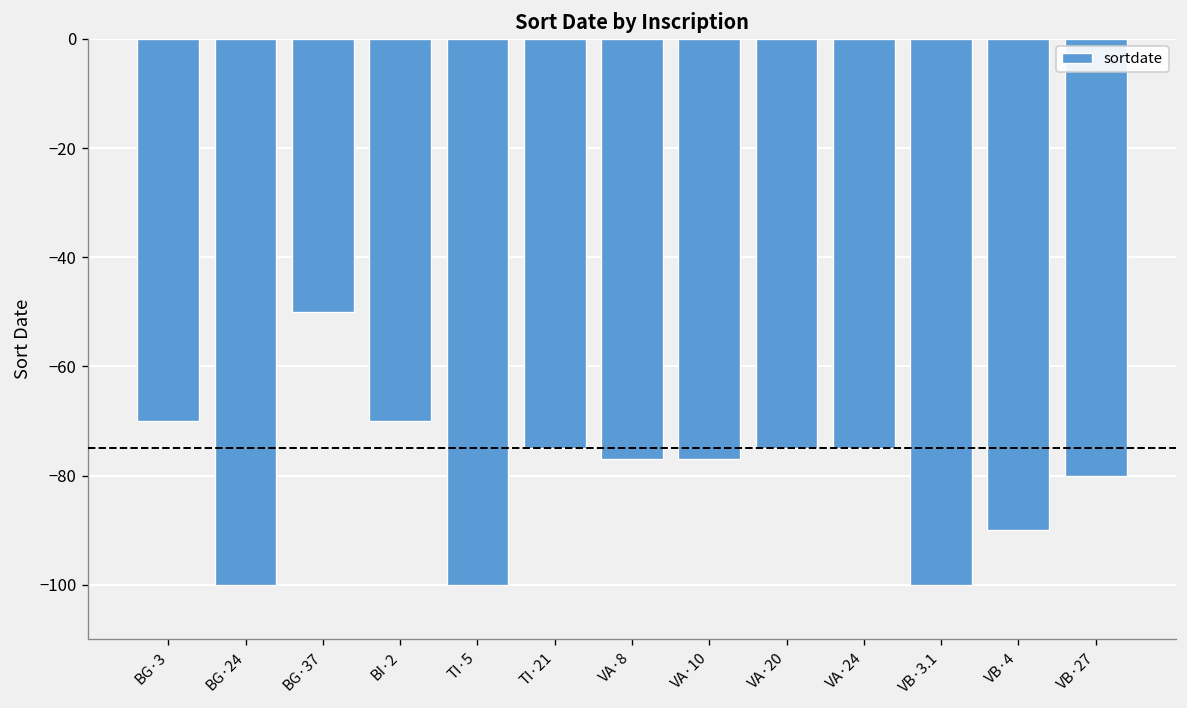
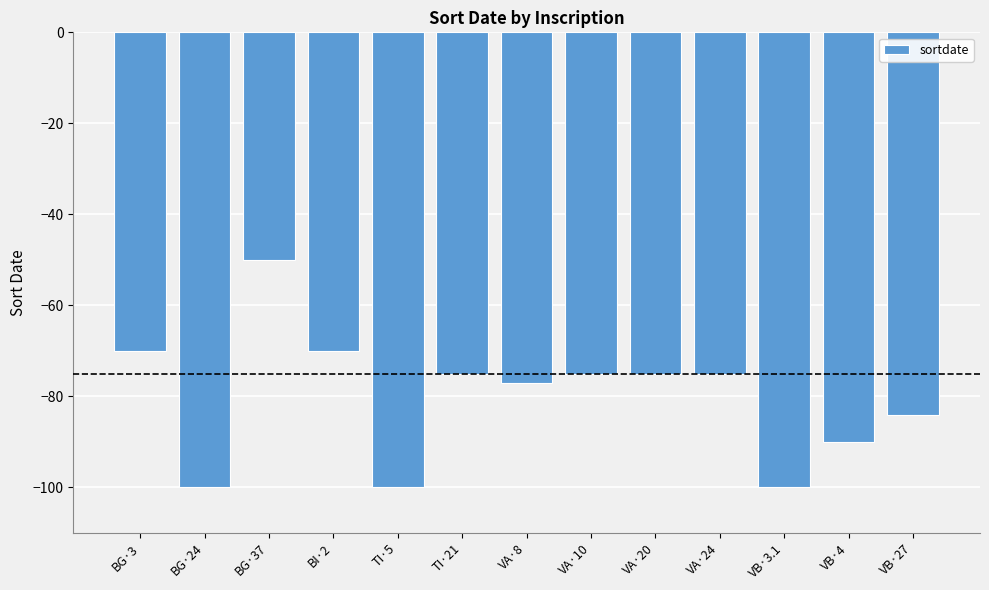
  {
    "BG·3": -70,
    "BG·24": -100,
    "BG·37": -50,
    "BI·2": -70,
    "TI·5": -100,
    "TI·21": -75,
    "VA·8": -77,
-   "VA·10": -77,
+   "VA·10": -75,
    "VA·20": -75,
    "VA·24": -75,
    "VB·3.1": -100,
    "VB·4": -90,
-   "VB·27": -80
+   "VB·27": -84
  }
